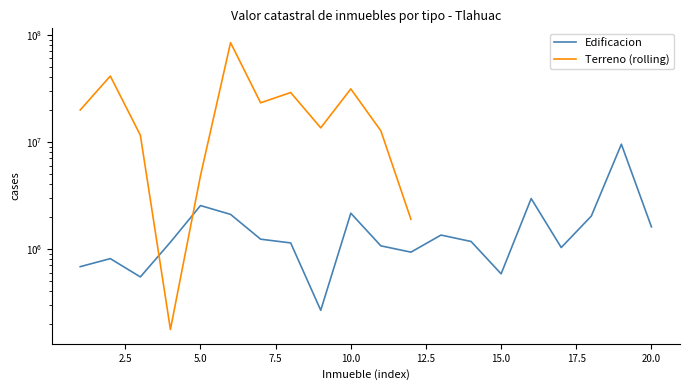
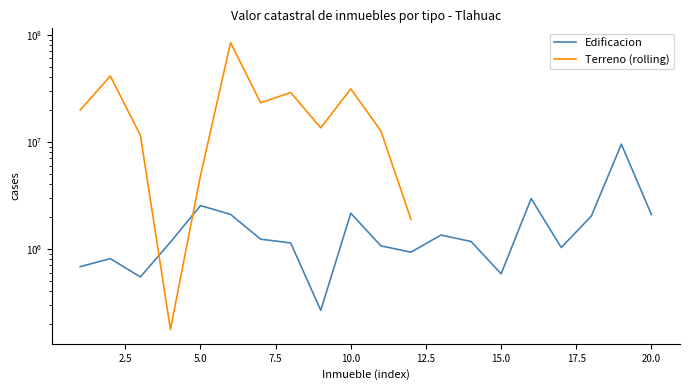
  {
    "Edificacion": {
      "5.0": 2500000,
      "10.0": 2200000,
      "15.0": 600000,
-     "20.0": 1600000
+     "20.0": 2100000
    },
    "Terreno (rolling)": {
      "5.0": 5000000,
      "10.0": 31000000
    }
  }
